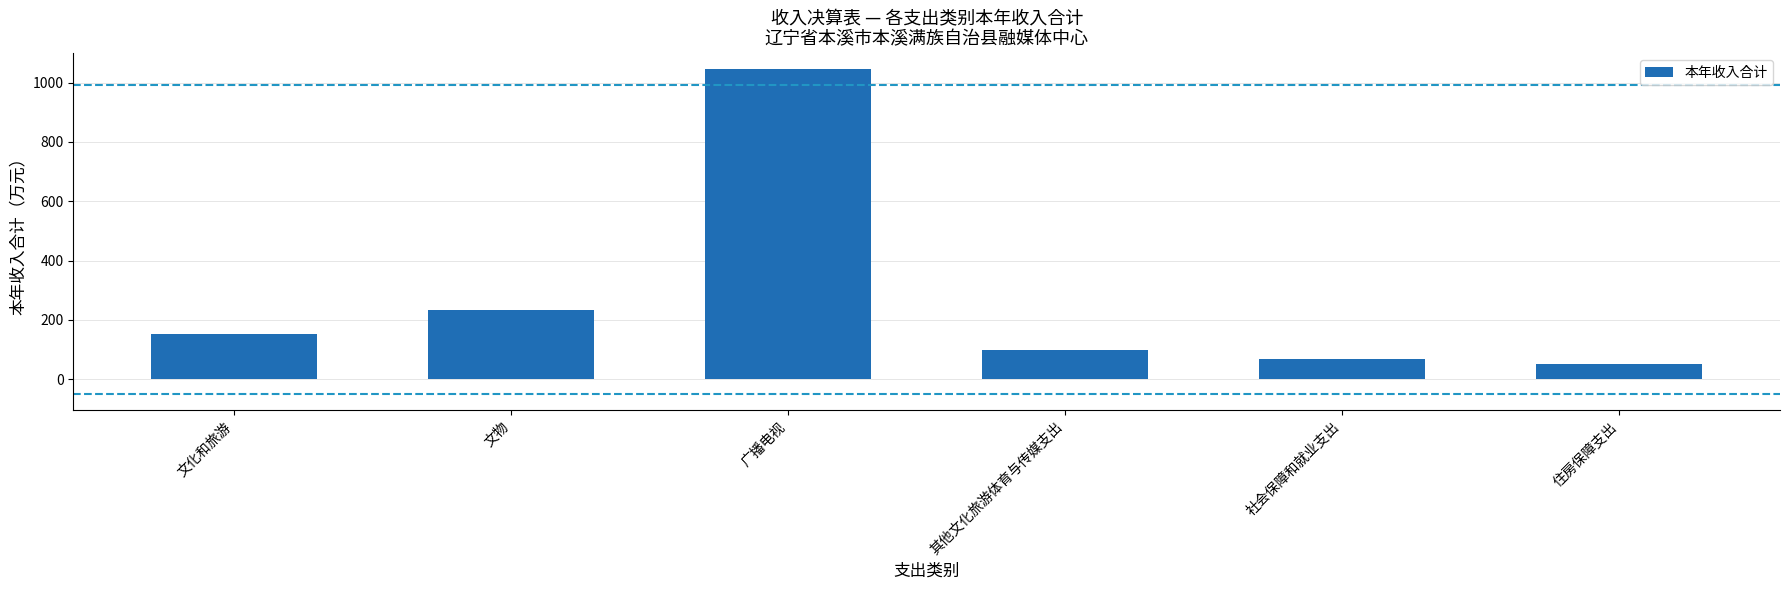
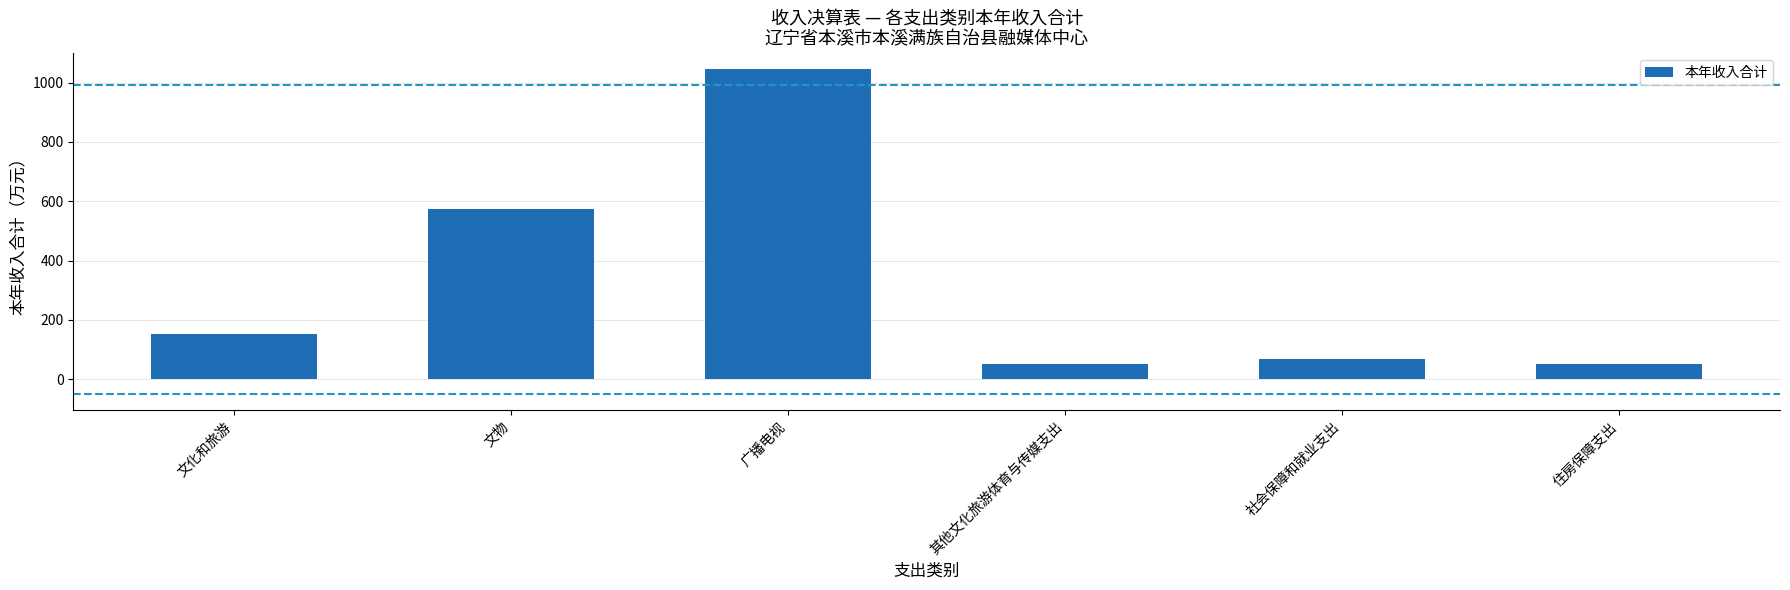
  {
    "文化和旅游": 150,
-   "文物": 230,
+   "文物": 570,
    "广播电视": 1040,
-   "其他文化旅游体育与传媒支出": 100,
+   "其他文化旅游体育与传媒支出": 50,
    "社会保障和就业支出": 70,
    "住房保障支出": 50
  }
